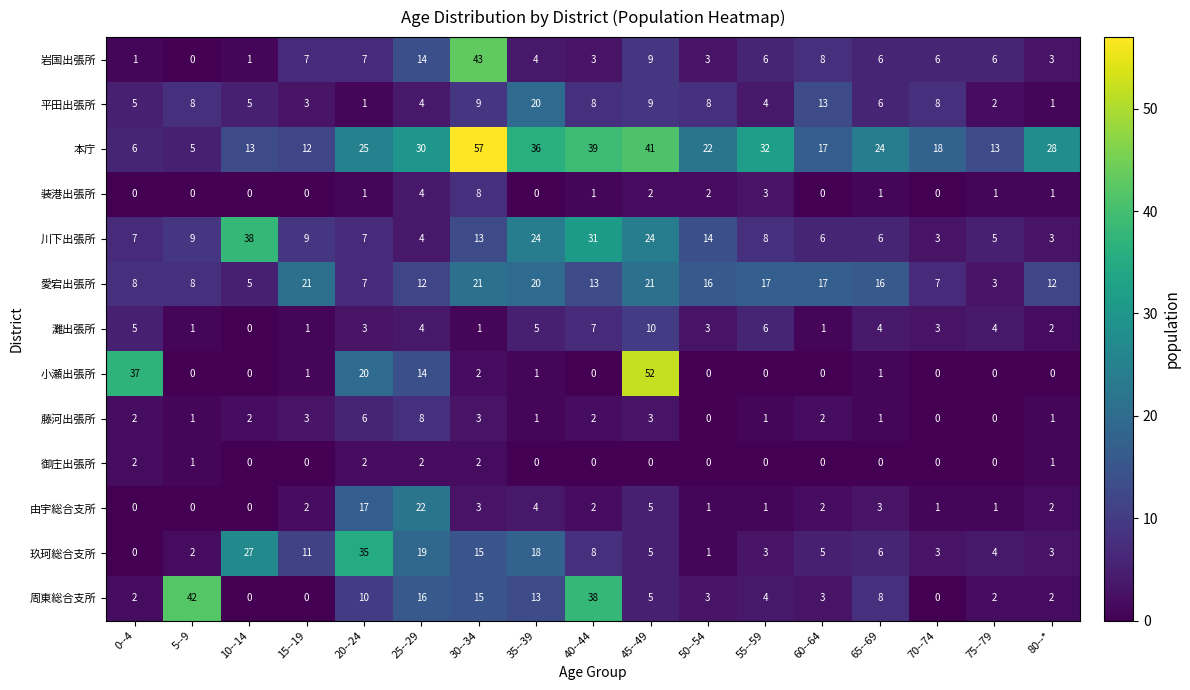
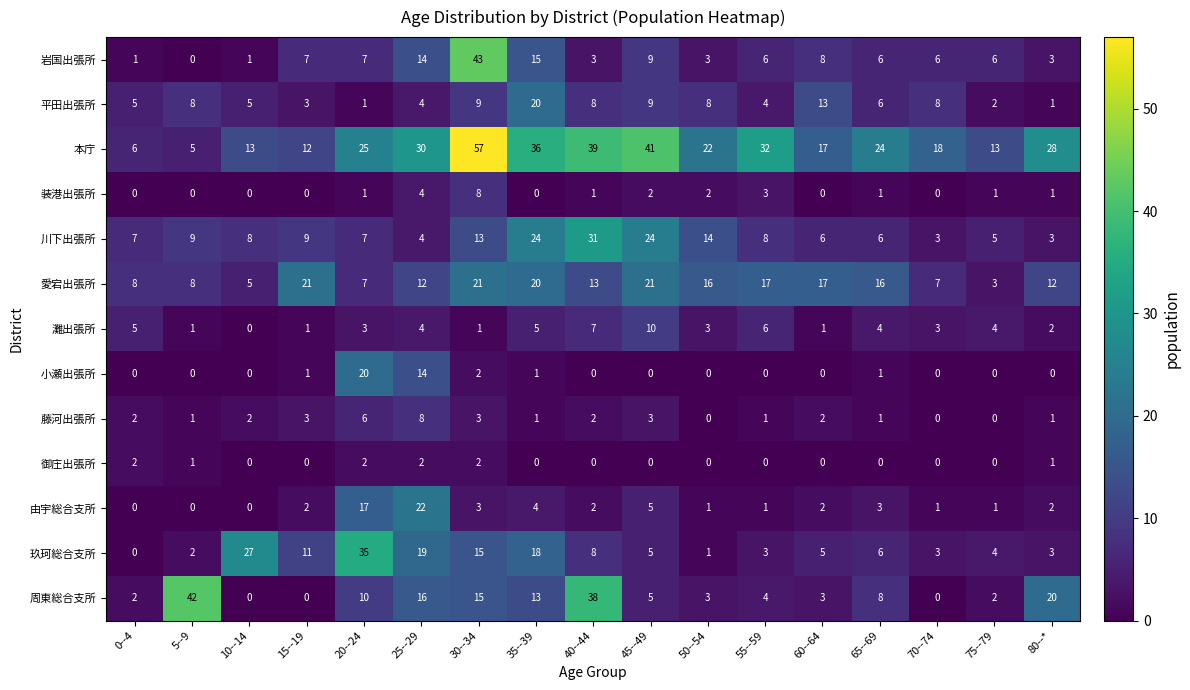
  {
    "岩国出張所": {
      "0--4": 1,
      "5--9": 0,
      "10--14": 1,
      "15--19": 7,
      "20--24": 7,
      "25--29": 14,
      "30--34": 43,
-     "35--39": 4,
+     "35--39": 15,
      "40--44": 3,
      "45--49": 9,
      "50--54": 3,
      "55--59": 6,
      "60--64": 8,
      "65--69": 6,
      "70--74": 6,
      "75--79": 6,
      "80--*": 3
    },
    "川下出張所": {
      "0--4": 7,
      "5--9": 9,
-     "10--14": 38,
+     "10--14": 8,
      "15--19": 9,
      "20--24": 7,
      "25--29": 4,
      "30--34": 13,
      "35--39": 24,
      "40--44": 31,
      "45--49": 24,
      "50--54": 14,
      "55--59": 8,
      "60--64": 6,
      "65--69": 6,
      "70--74": 3,
      "75--79": 5,
      "80--*": 3
    },
    "小瀬出張所": {
-     "0--4": 37,
+     "0--4": 0,
      "5--9": 0,
      "10--14": 0,
      "15--19": 1,
      "20--24": 20,
      "25--29": 14,
      "30--34": 2,
      "35--39": 1,
      "40--44": 0,
-     "45--49": 52,
+     "45--49": 0,
      "50--54": 0,
      "55--59": 0,
      "60--64": 0,
      "65--69": 1,
      "70--74": 0,
      "75--79": 0,
      "80--*": 0
    },
    "周東総合支所": {
      "0--4": 2,
      "5--9": 42,
      "10--14": 0,
      "15--19": 0,
      "20--24": 10,
      "25--29": 16,
      "30--34": 15,
      "35--39": 13,
      "40--44": 38,
      "45--49": 5,
      "50--54": 3,
      "55--59": 4,
      "60--64": 3,
      "65--69": 8,
      "70--74": 0,
      "75--79": 2,
-     "80--*": 2
+     "80--*": 20
    }
  }
